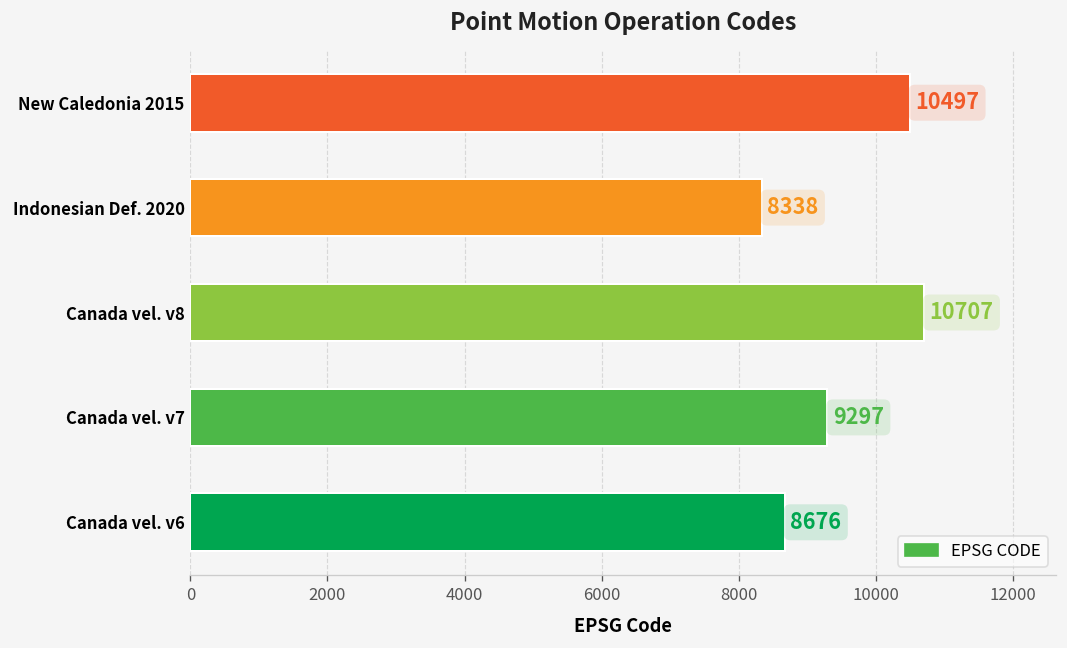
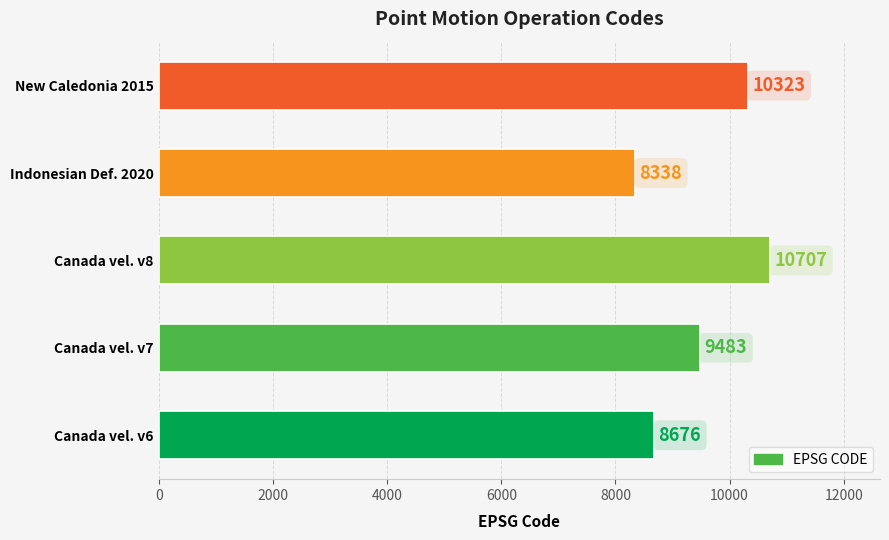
  {
-   "New Caledonia 2015": 10497,
-   "Canada vel. v7": 9297
+   "New Caledonia 2015": 10323,
+   "Canada vel. v7": 9483
  }
